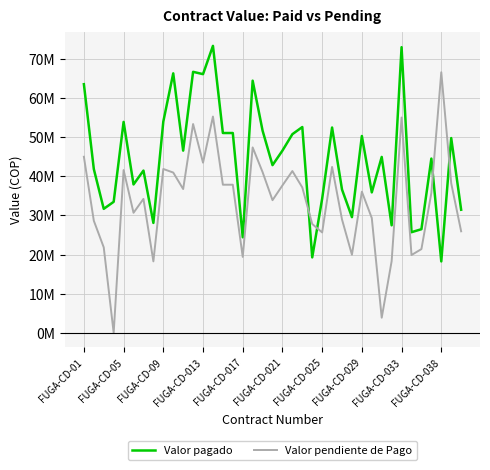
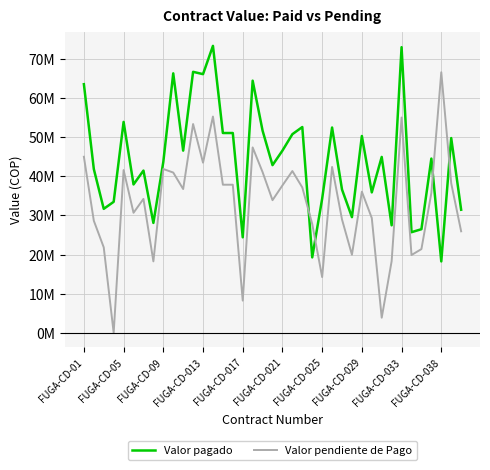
  {
    "Valor pagado": {
      "FUGA-CD-01": 64000000,
      "FUGA-CD-05": 54000000,
-     "FUGA-CD-09": 54000000,
+     "FUGA-CD-09": 44000000,
      "FUGA-CD-013": 66000000,
      "FUGA-CD-017": 24000000,
      "FUGA-CD-021": 47000000,
      "FUGA-CD-025": 34000000,
      "FUGA-CD-029": 50000000,
      "FUGA-CD-033": 73000000,
      "FUGA-CD-038": 18000000
    },
    "Valor pendiente de Pago": {
      "FUGA-CD-01": 45000000,
      "FUGA-CD-05": 42000000,
      "FUGA-CD-09": 42000000,
      "FUGA-CD-013": 43000000,
-     "FUGA-CD-017": 19000000,
+     "FUGA-CD-017": 8000000,
      "FUGA-CD-021": 38000000,
-     "FUGA-CD-025": 26000000,
+     "FUGA-CD-025": 14000000,
      "FUGA-CD-029": 36000000,
      "FUGA-CD-033": 55000000,
      "FUGA-CD-038": 67000000
    }
  }
